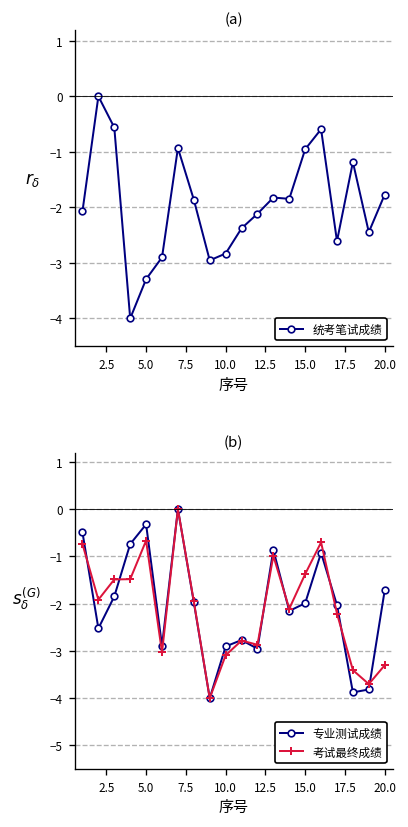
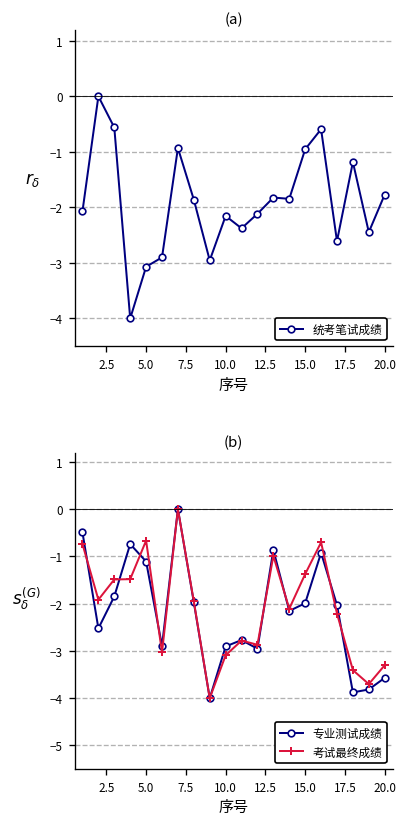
  {
    "(a)": {
-     "5.0": -3.3,
-     "10.0": -2.8,
+     "5.0": -3.1,
+     "10.0": -2.2,
      "15.0": -1.0,
      "20.0": -1.8
    },
    "(b)": {
      "专业测试成绩": {
-       "5.0": -0.3,
+       "5.0": -1.1,
        "10.0": -2.9,
        "15.0": -2.0,
-       "20.0": -1.7
+       "20.0": -3.6
      },
      "考试最终成绩": {
        "5.0": -0.7,
        "10.0": -3.1,
        "15.0": -1.4,
        "20.0": -3.3
      }
    }
  }
